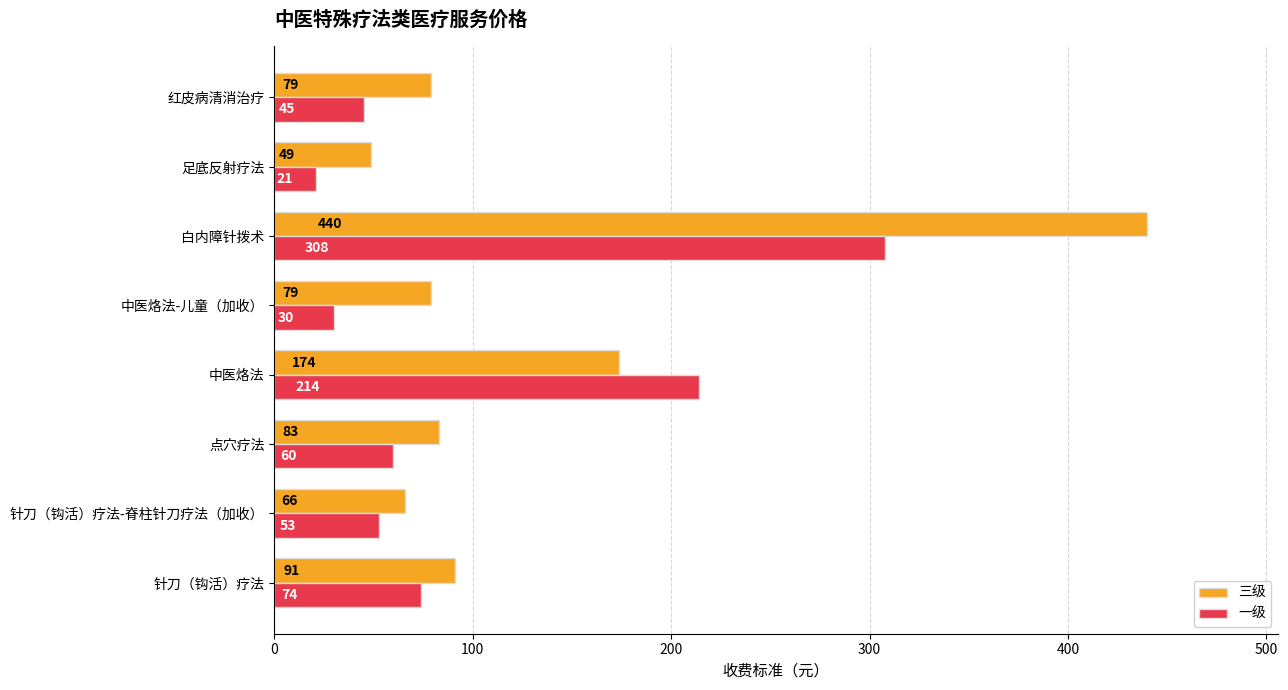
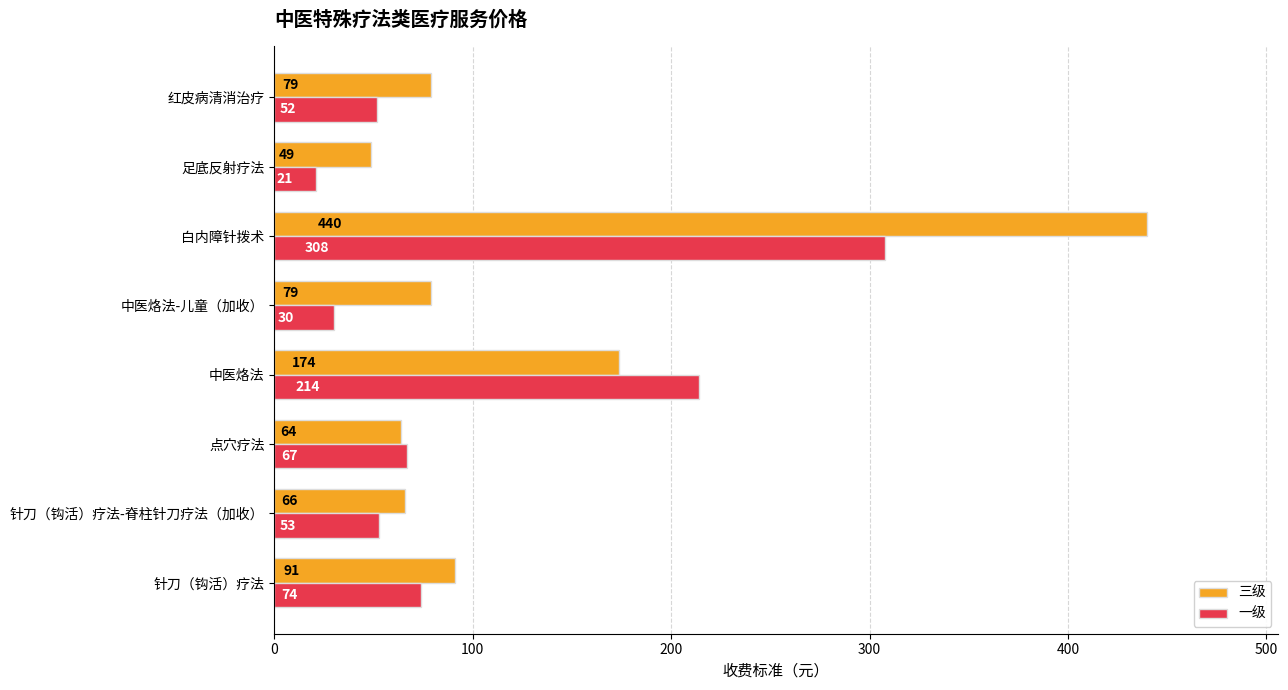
  {
    "三级": {
      "红皮病清消治疗": 79,
      "足底反射疗法": 49,
      "白内障针拨术": 440,
      "中医烙法-儿童（加收）": 79,
      "中医烙法": 174,
-     "点穴疗法": 83,
+     "点穴疗法": 64,
      "针刀（钩活）疗法-脊柱针刀疗法（加收）": 66,
      "针刀（钩活）疗法": 91
    },
    "一级": {
-     "红皮病清消治疗": 45,
+     "红皮病清消治疗": 52,
      "足底反射疗法": 21,
      "白内障针拨术": 308,
      "中医烙法-儿童（加收）": 30,
      "中医烙法": 214,
-     "点穴疗法": 60,
+     "点穴疗法": 67,
      "针刀（钩活）疗法-脊柱针刀疗法（加收）": 53,
      "针刀（钩活）疗法": 74
    }
  }
